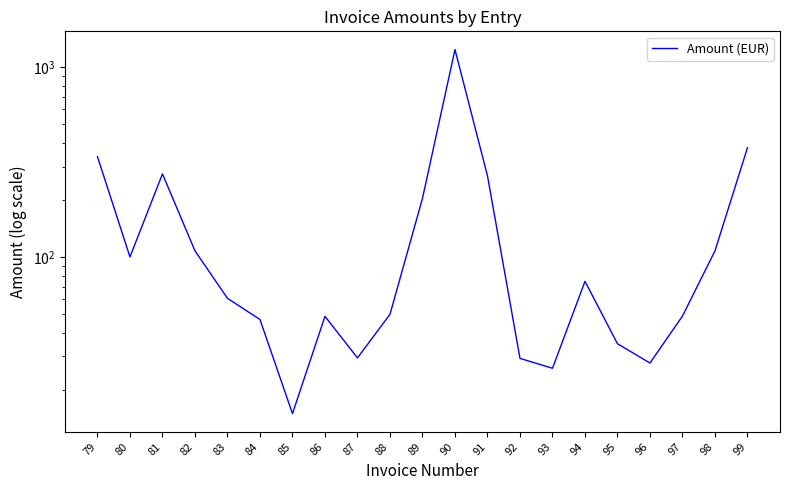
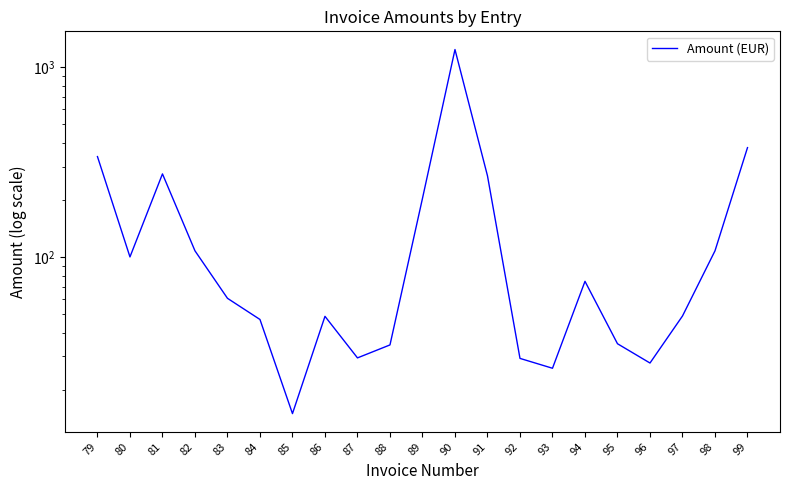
  {
    "79": 340,
    "80": 100,
    "81": 270,
    "82": 110,
    "83": 61,
    "84": 47,
    "85": 15,
    "86": 49,
    "87": 29,
-   "88": 50,
+   "88": 35,
    "89": 200,
    "90": 1200,
    "91": 270,
    "92": 29,
    "93": 26,
    "94": 75,
    "95": 35,
    "96": 28,
    "97": 49,
    "98": 110,
    "99": 380
  }
